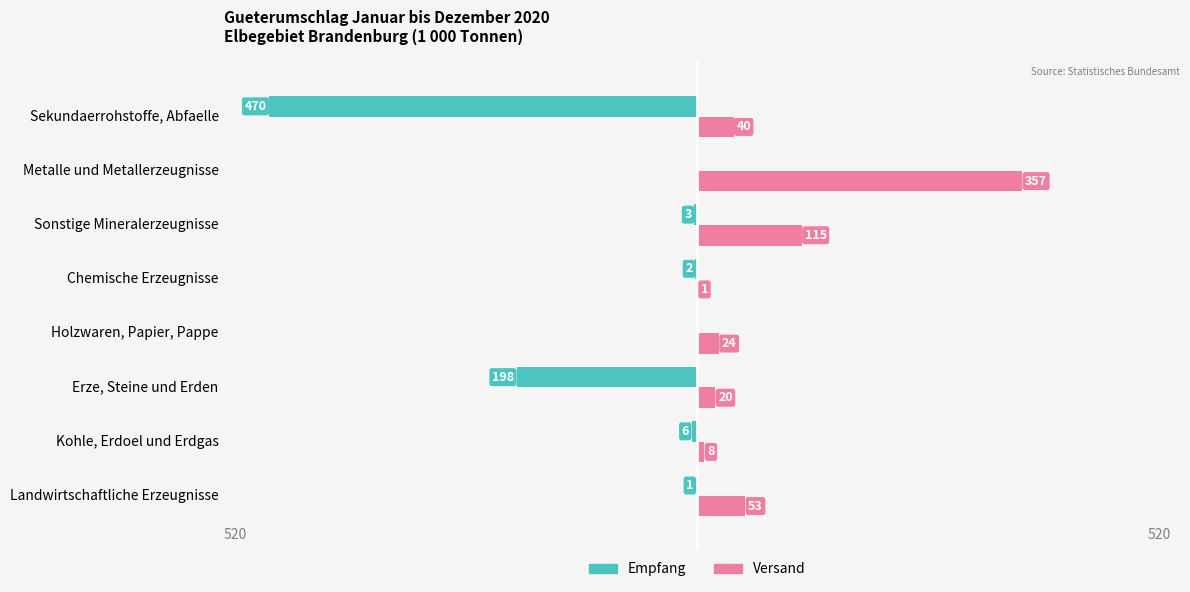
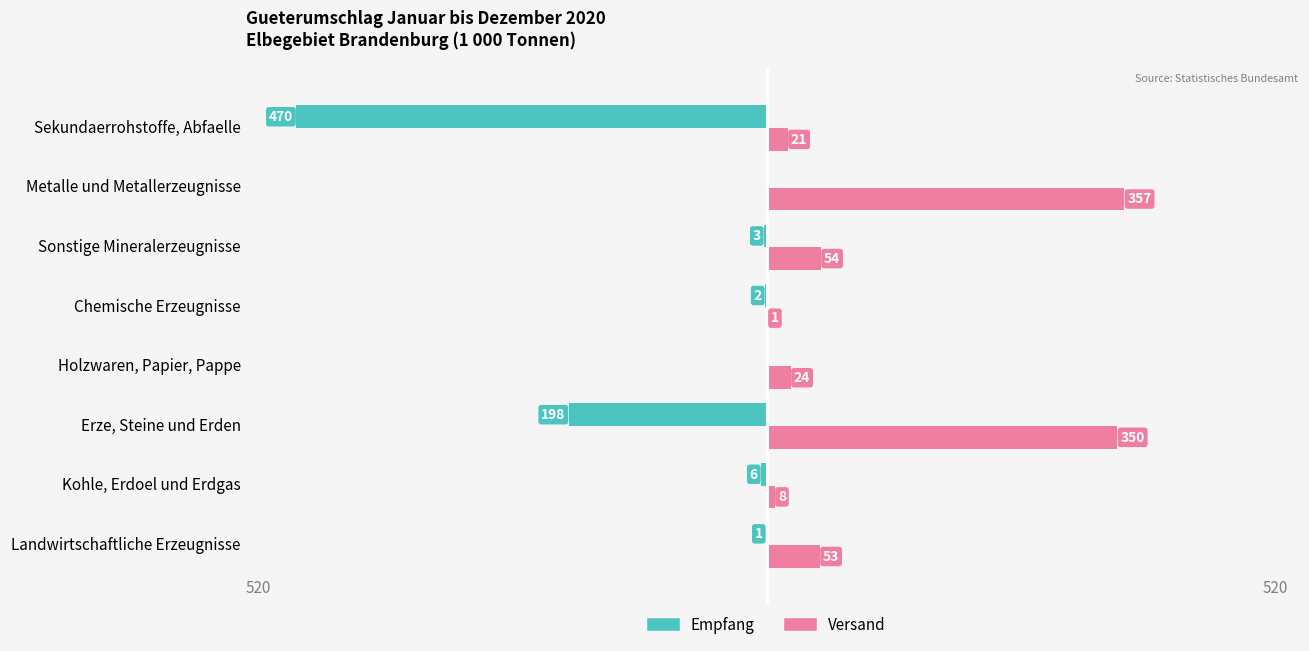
  {
    "Versand": {
-     "Sekundaerrohstoffe, Abfaelle": 40,
-     "Sonstige Mineralerzeugnisse": 115,
-     "Erze, Steine und Erden": 20
+     "Sekundaerrohstoffe, Abfaelle": 21,
+     "Sonstige Mineralerzeugnisse": 54,
+     "Erze, Steine und Erden": 350
    }
  }
